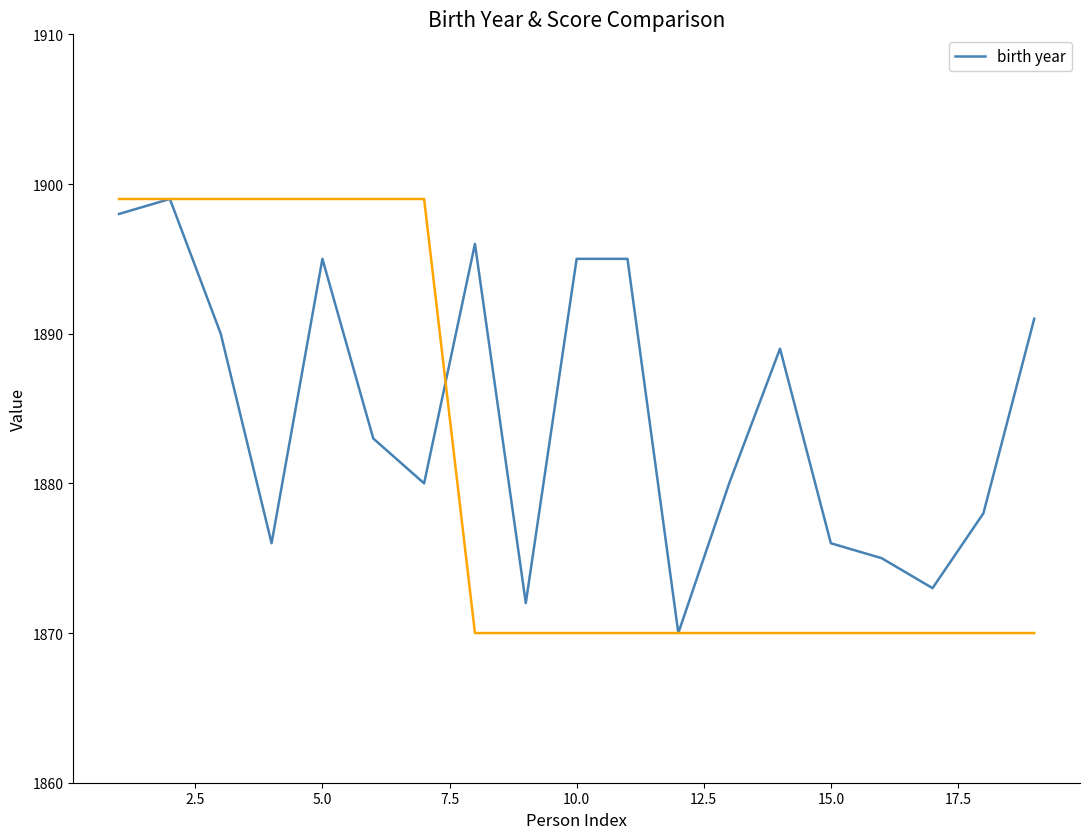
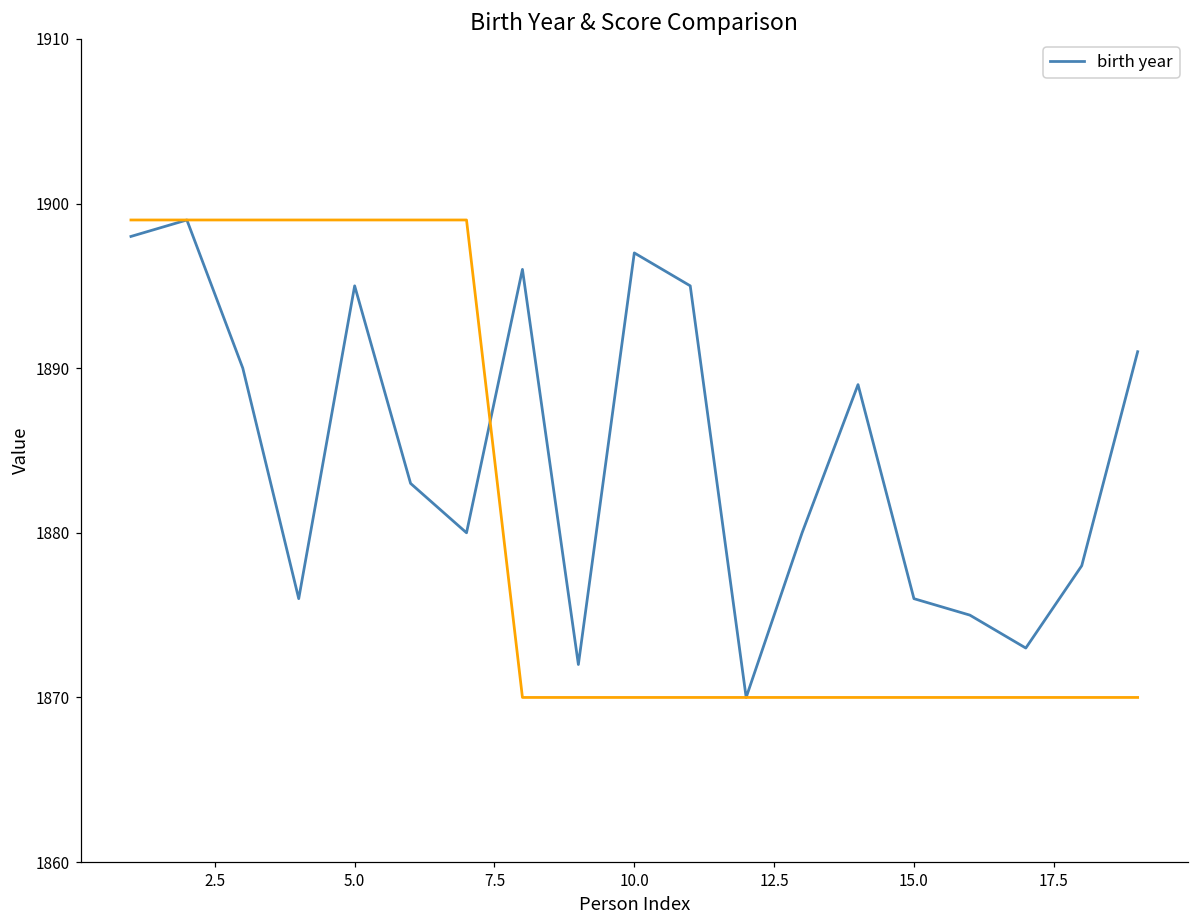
  {
    "birth year": {
      "5.0": 1895,
-     "10.0": 1895,
+     "10.0": 1897,
      "15.0": 1876
    }
  }
